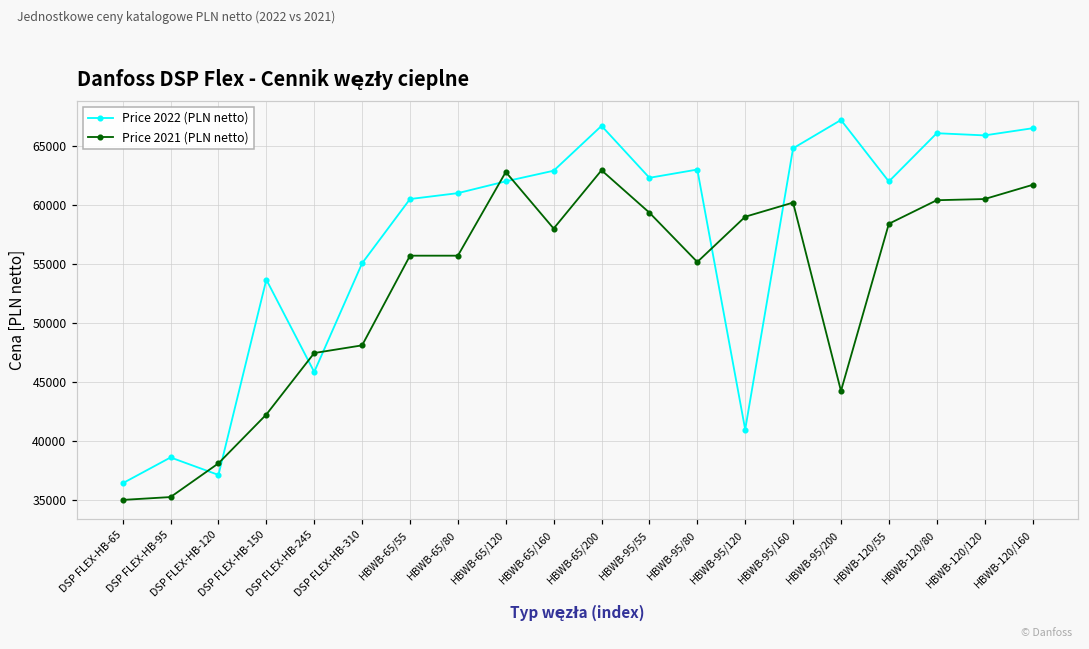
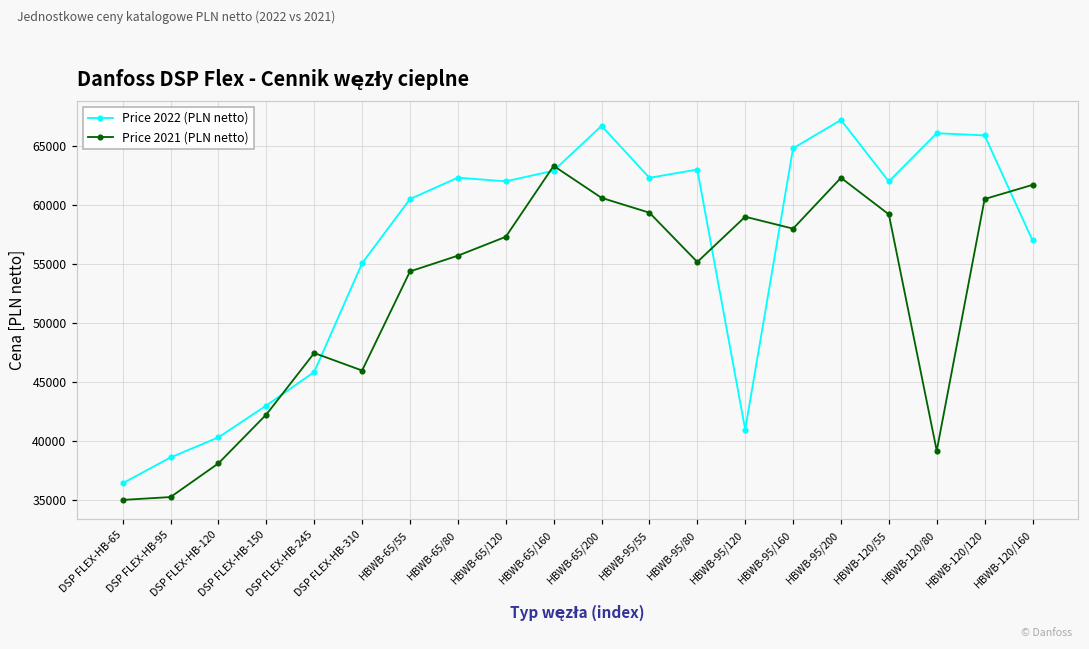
  {
    "Price 2022 (PLN netto)": {
      "DSP FLEX-HB-65": 36400,
      "DSP FLEX-HB-95": 38600,
-     "DSP FLEX-HB-120": 37100,
-     "DSP FLEX-HB-150": 53700,
+     "DSP FLEX-HB-120": 40300,
+     "DSP FLEX-HB-150": 43000,
      "DSP FLEX-HB-245": 45800,
      "DSP FLEX-HB-310": 55100,
      "HBWB-65/55": 60500,
-     "HBWB-65/80": 61000,
+     "HBWB-65/80": 62300,
      "HBWB-65/120": 62000,
      "HBWB-65/160": 62900,
      "HBWB-65/200": 66700,
      "HBWB-95/55": 62300,
      "HBWB-95/80": 63000,
      "HBWB-95/120": 41000,
      "HBWB-95/160": 64800,
      "HBWB-95/200": 67200,
      "HBWB-120/55": 62000,
      "HBWB-120/80": 66100,
      "HBWB-120/120": 65900,
-     "HBWB-120/160": 66500
+     "HBWB-120/160": 57000
    },
    "Price 2021 (PLN netto)": {
      "DSP FLEX-HB-65": 35000,
      "DSP FLEX-HB-95": 35200,
      "DSP FLEX-HB-120": 38100,
      "DSP FLEX-HB-150": 42200,
      "DSP FLEX-HB-245": 47400,
-     "DSP FLEX-HB-310": 48100,
-     "HBWB-65/55": 55700,
+     "DSP FLEX-HB-310": 46000,
+     "HBWB-65/55": 54400,
      "HBWB-65/80": 55700,
-     "HBWB-65/120": 62800,
-     "HBWB-65/160": 58000,
-     "HBWB-65/200": 62900,
+     "HBWB-65/120": 57300,
+     "HBWB-65/160": 63300,
+     "HBWB-65/200": 60600,
      "HBWB-95/55": 59300,
      "HBWB-95/80": 55200,
      "HBWB-95/120": 59000,
-     "HBWB-95/160": 60200,
-     "HBWB-95/200": 44200,
-     "HBWB-120/55": 58400,
-     "HBWB-120/80": 60400,
+     "HBWB-95/160": 58000,
+     "HBWB-95/200": 62300,
+     "HBWB-120/55": 59200,
+     "HBWB-120/80": 39200,
      "HBWB-120/120": 60500,
      "HBWB-120/160": 61700
    }
  }
